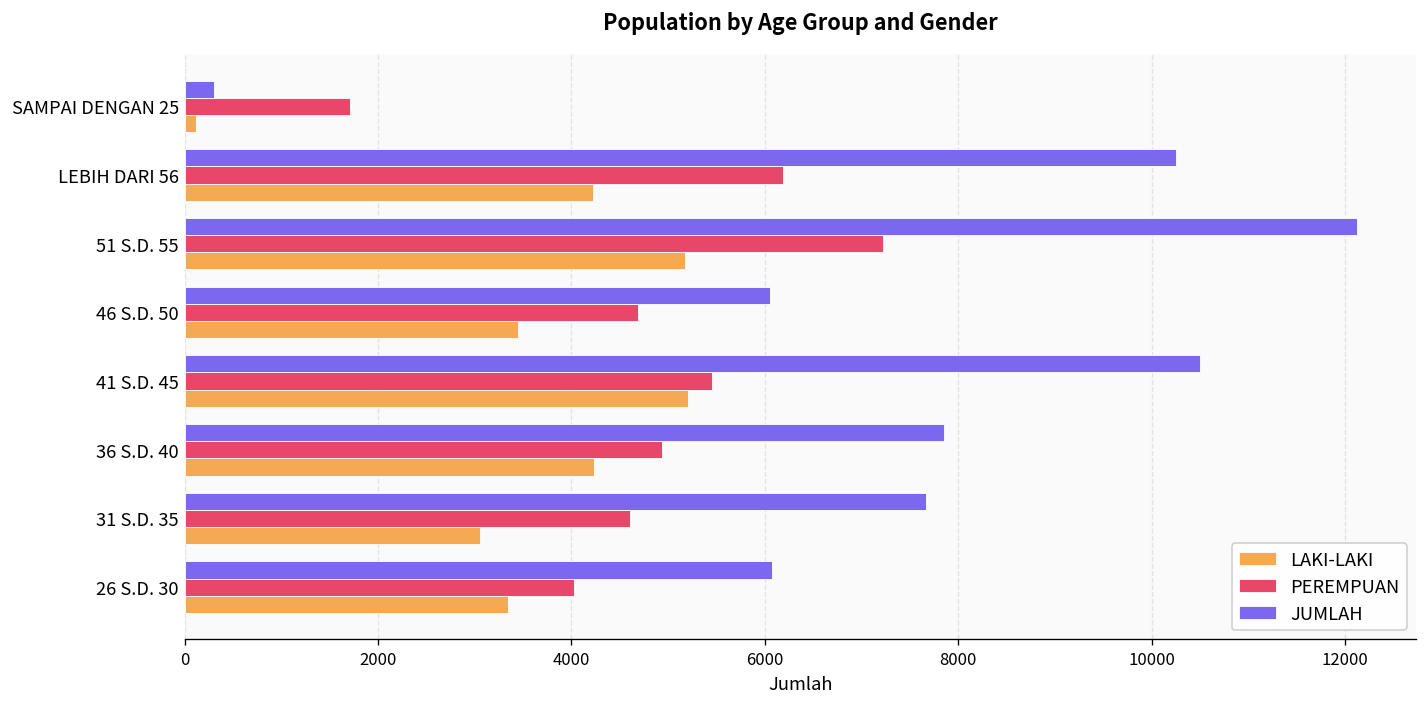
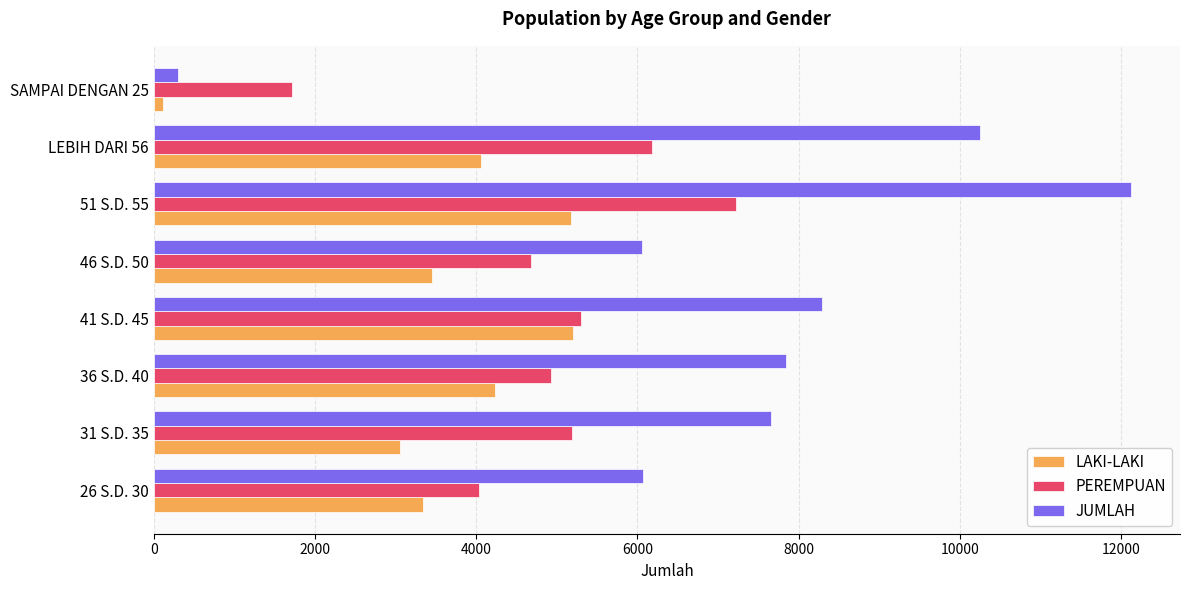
  {
    "LAKI-LAKI": {
      "SAMPAI DENGAN 25": 100,
-     "LEBIH DARI 56": 4200,
+     "LEBIH DARI 56": 4100,
      "51 S.D. 55": 5200,
      "46 S.D. 50": 3400,
      "41 S.D. 45": 5200,
      "36 S.D. 40": 4200,
      "31 S.D. 35": 3100,
      "26 S.D. 30": 3300
    },
    "PEREMPUAN": {
      "SAMPAI DENGAN 25": 1700,
      "LEBIH DARI 56": 6200,
      "51 S.D. 55": 7200,
      "46 S.D. 50": 4700,
-     "41 S.D. 45": 5500,
+     "41 S.D. 45": 5300,
      "36 S.D. 40": 4900,
-     "31 S.D. 35": 4600,
+     "31 S.D. 35": 5200,
      "26 S.D. 30": 4000
    },
    "JUMLAH": {
      "SAMPAI DENGAN 25": 300,
      "LEBIH DARI 56": 10200,
      "51 S.D. 55": 12100,
      "46 S.D. 50": 6100,
-     "41 S.D. 45": 10500,
+     "41 S.D. 45": 8300,
      "36 S.D. 40": 7800,
      "31 S.D. 35": 7700,
      "26 S.D. 30": 6100
    }
  }
